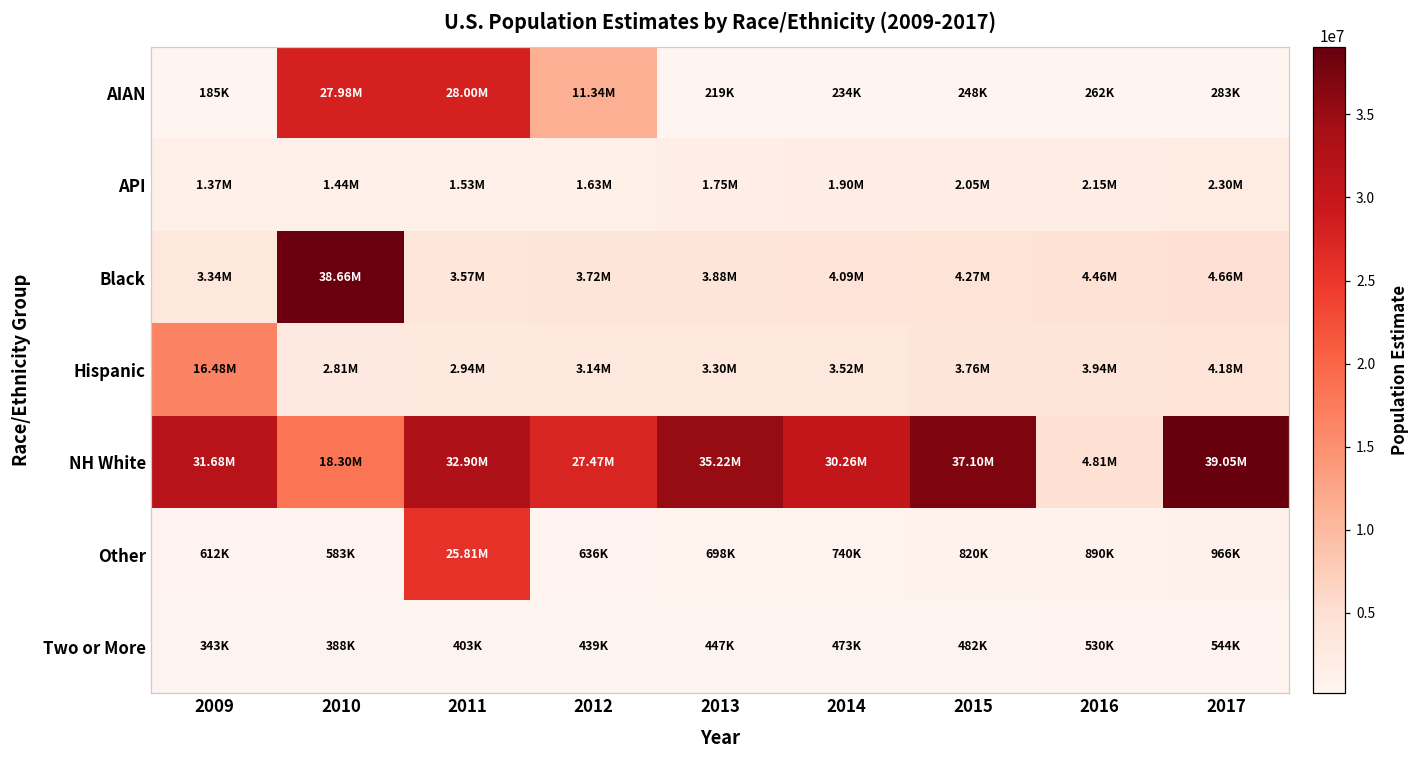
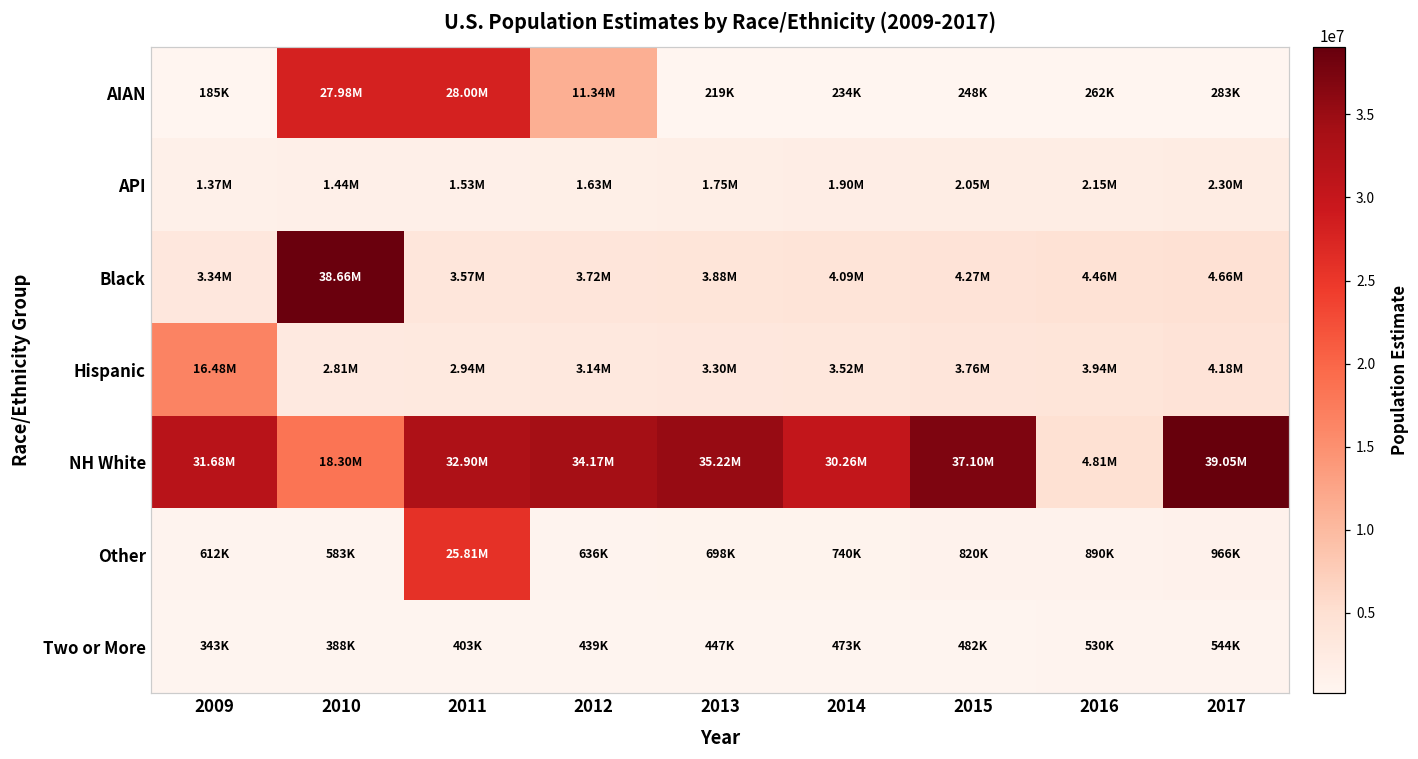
  {
    "AIAN": {
      "2009": "185K",
      "2010": "27.98M",
      "2011": "28.00M",
      "2012": "11.34M",
      "2013": "219K",
      "2014": "234K",
      "2015": "248K",
      "2016": "262K",
      "2017": "283K"
    },
    "API": {
      "2009": "1.37M",
      "2010": "1.44M",
      "2011": "1.53M",
      "2012": "1.63M",
      "2013": "1.75M",
      "2014": "1.90M",
      "2015": "2.05M",
      "2016": "2.15M",
      "2017": "2.30M"
    },
    "Black": {
      "2009": "3.34M",
      "2010": "38.66M",
      "2011": "3.57M",
      "2012": "3.72M",
      "2013": "3.88M",
      "2014": "4.09M",
      "2015": "4.27M",
      "2016": "4.46M",
      "2017": "4.66M"
    },
    "Hispanic": {
      "2009": "16.48M",
      "2010": "2.81M",
      "2011": "2.94M",
      "2012": "3.14M",
      "2013": "3.30M",
      "2014": "3.52M",
      "2015": "3.76M",
      "2016": "3.94M",
      "2017": "4.18M"
    },
    "NH White": {
      "2009": "31.68M",
      "2010": "18.30M",
      "2011": "32.90M",
-     "2012": "27.47M",
+     "2012": "34.17M",
      "2013": "35.22M",
      "2014": "30.26M",
      "2015": "37.10M",
      "2016": "4.81M",
      "2017": "39.05M"
    },
    "Other": {
      "2009": "612K",
      "2010": "583K",
      "2011": "25.81M",
      "2012": "636K",
      "2013": "698K",
      "2014": "740K",
      "2015": "820K",
      "2016": "890K",
      "2017": "966K"
    },
    "Two or More": {
      "2009": "343K",
      "2010": "388K",
      "2011": "403K",
      "2012": "439K",
      "2013": "447K",
      "2014": "473K",
      "2015": "482K",
      "2016": "530K",
      "2017": "544K"
    }
  }
